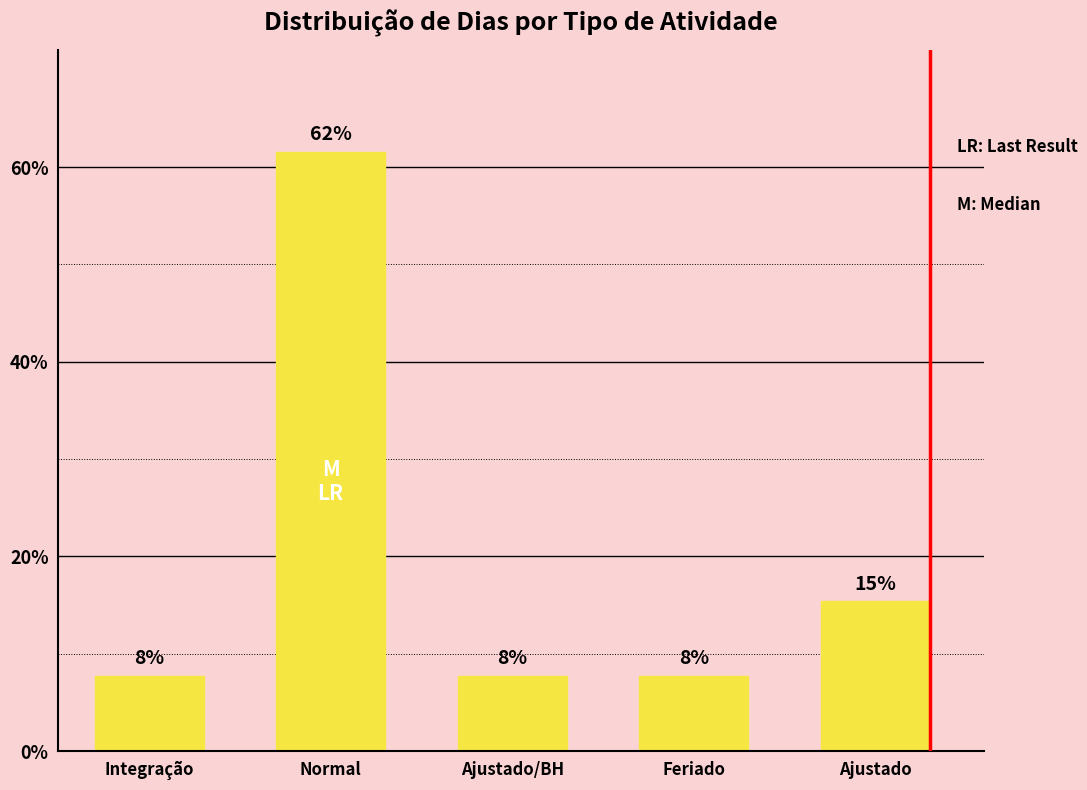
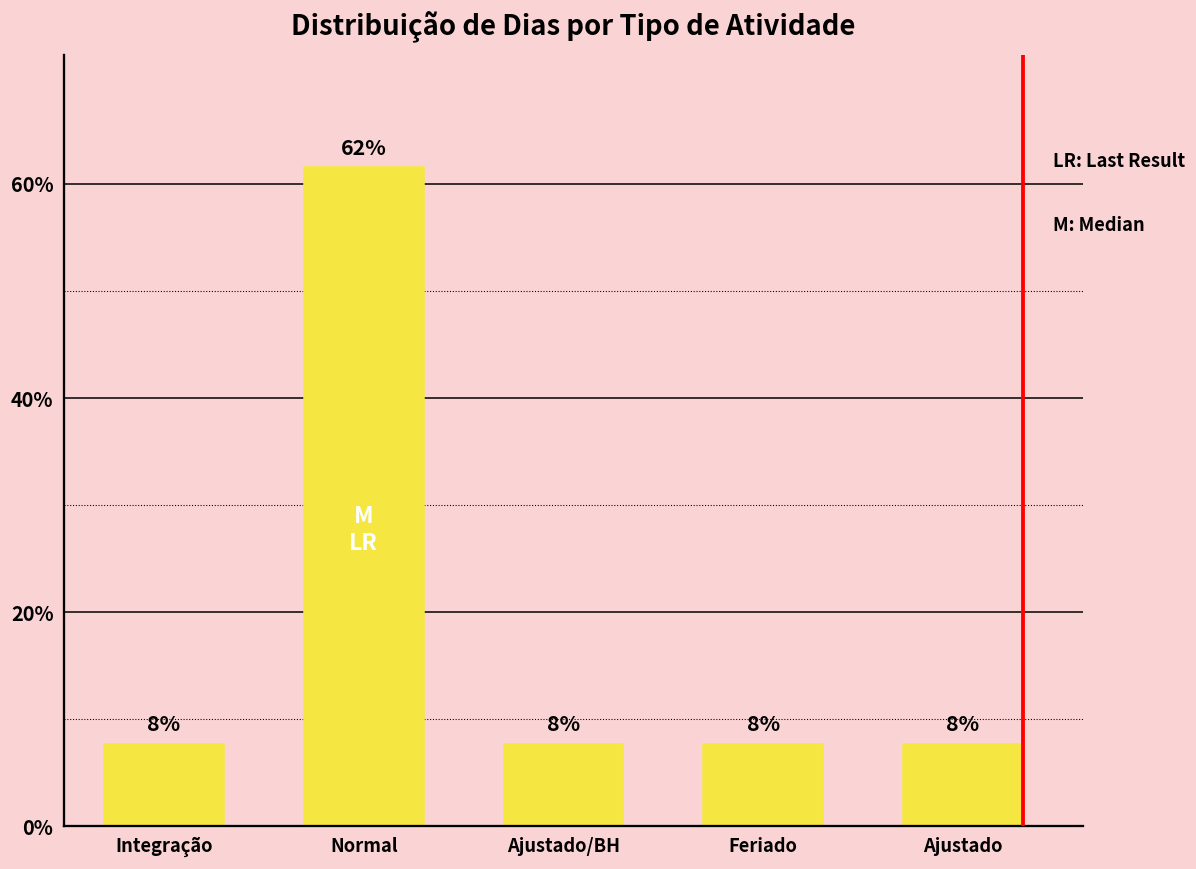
  {
    "Integração": "8%",
    "Normal": "62%",
    "Ajustado/BH": "8%",
    "Feriado": "8%",
-   "Ajustado": "15%"
+   "Ajustado": "8%"
  }
